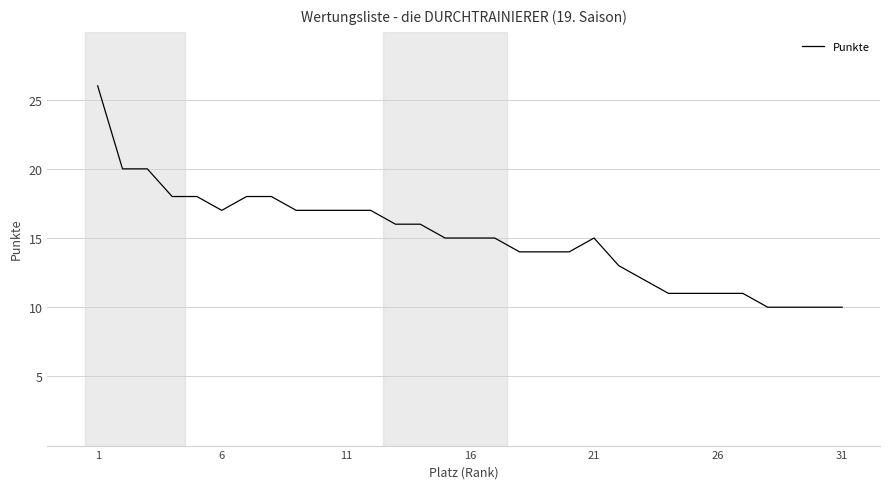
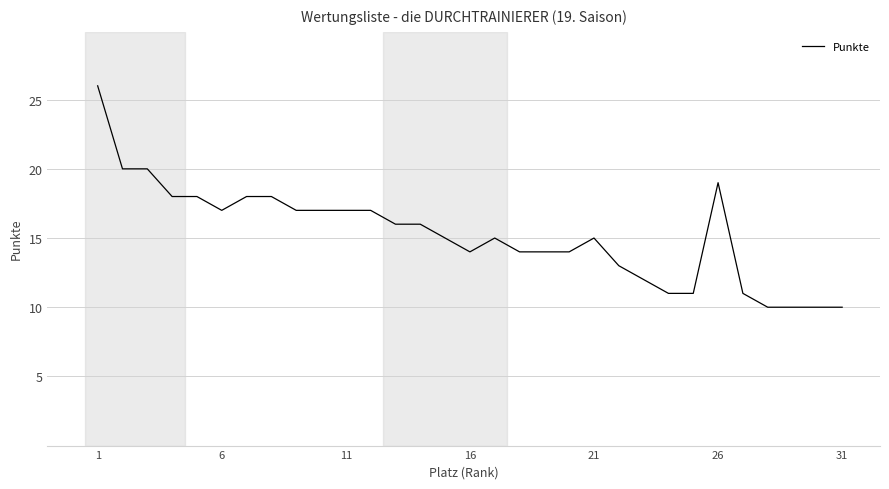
  {
    "1": 26,
    "6": 17,
    "11": 17,
-   "16": 15,
+   "16": 14,
    "21": 15,
-   "26": 11,
+   "26": 19,
    "31": 10
  }
